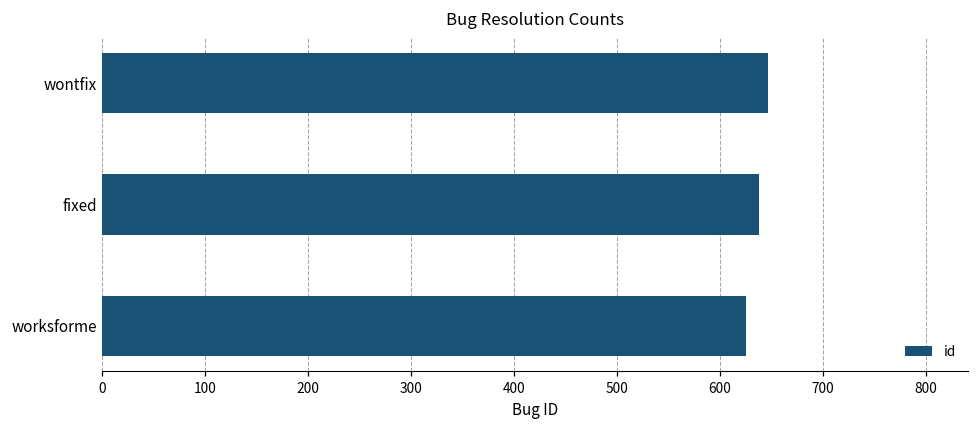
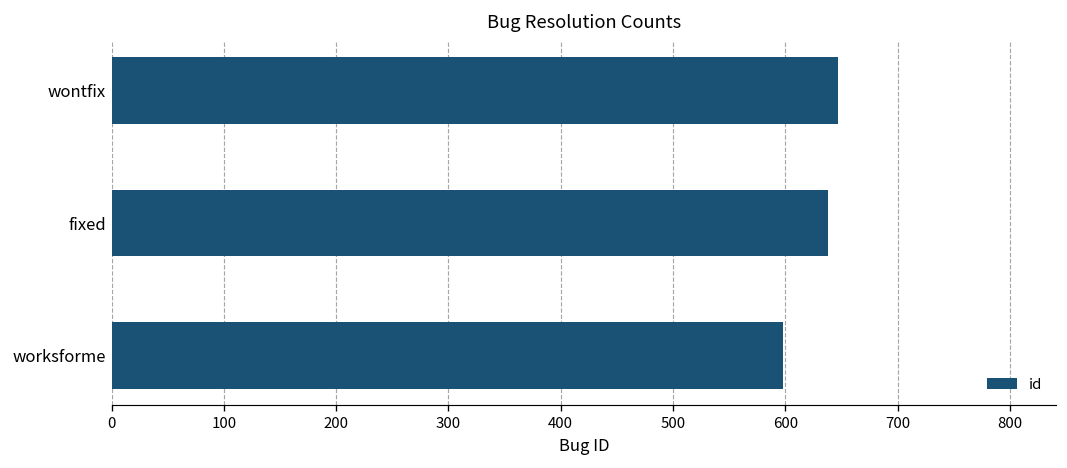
  {
    "wontfix": 650,
    "fixed": 640,
-   "worksforme": 630
+   "worksforme": 600
  }
